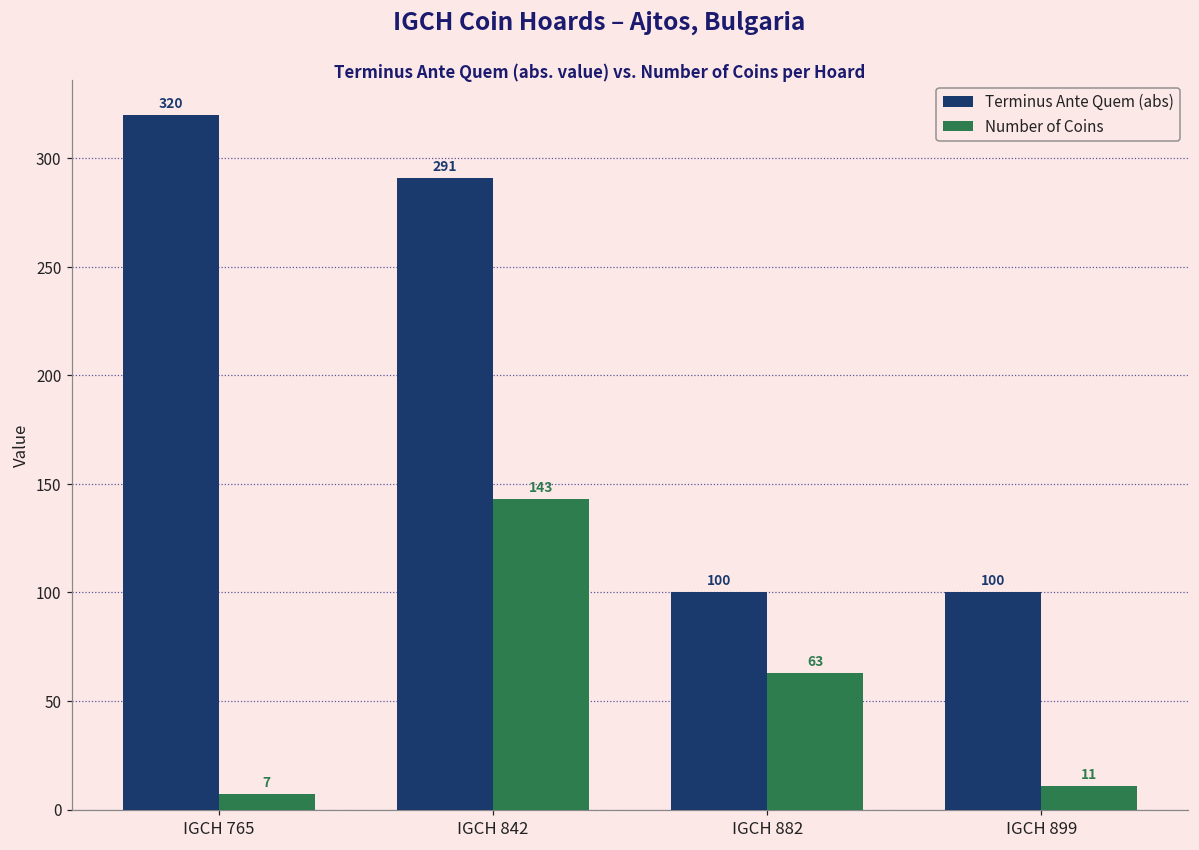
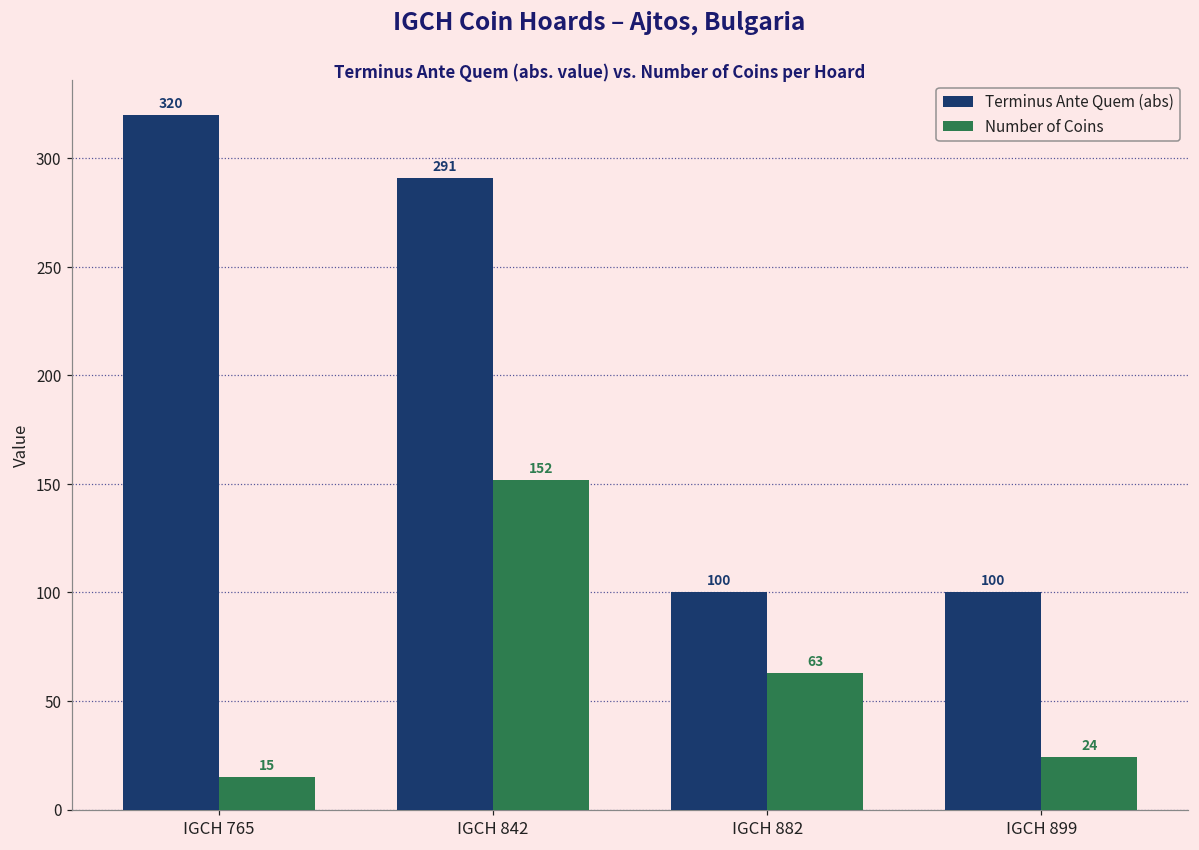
  {
    "Terminus Ante Quem (abs)": {
      "IGCH 765": 320,
      "IGCH 842": 291,
      "IGCH 882": 100,
      "IGCH 899": 100
    },
    "Number of Coins": {
-     "IGCH 765": 7,
-     "IGCH 842": 143,
+     "IGCH 765": 15,
+     "IGCH 842": 152,
      "IGCH 882": 63,
-     "IGCH 899": 11
+     "IGCH 899": 24
    }
  }
